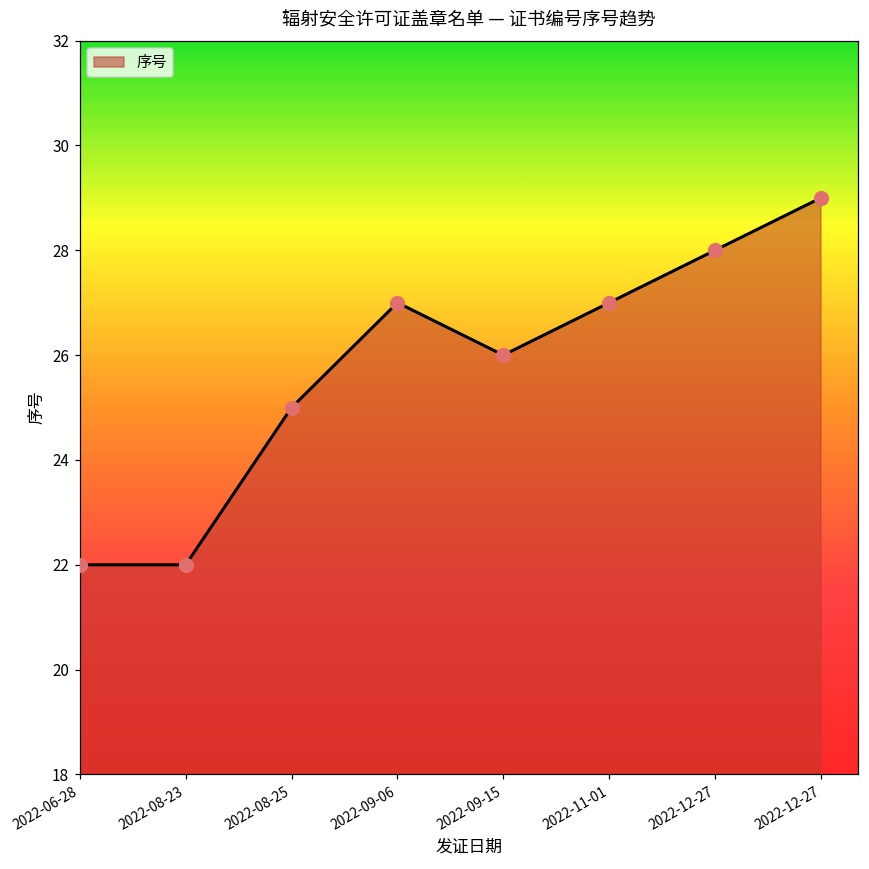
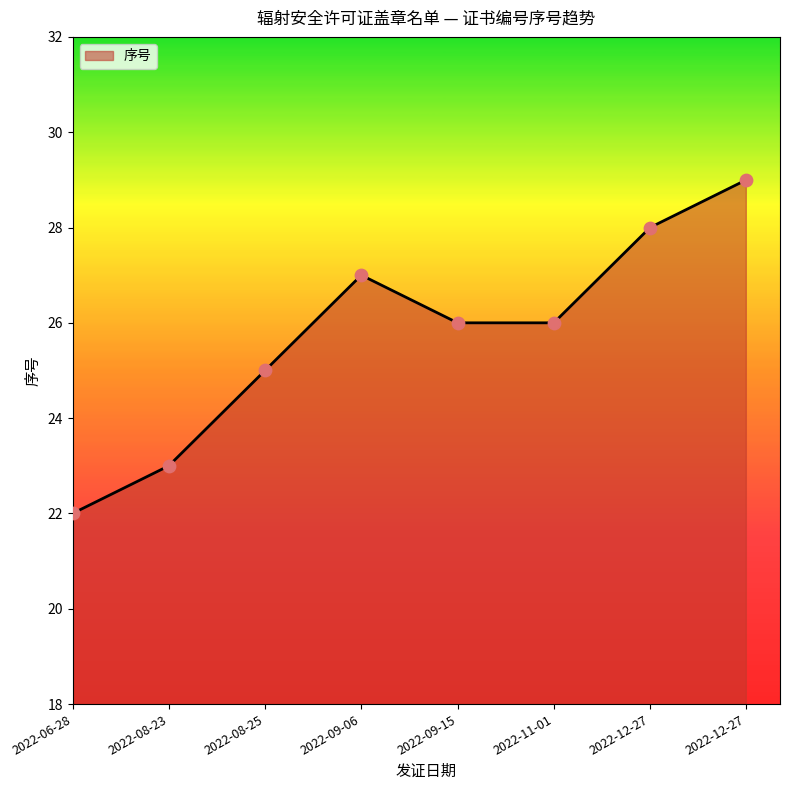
  {
    "2022-06-28": 22,
-   "2022-08-23": 22,
+   "2022-08-23": 23,
    "2022-08-25": 25,
    "2022-09-06": 27,
    "2022-09-15": 26,
-   "2022-11-01": 27
+   "2022-11-01": 26
  }
